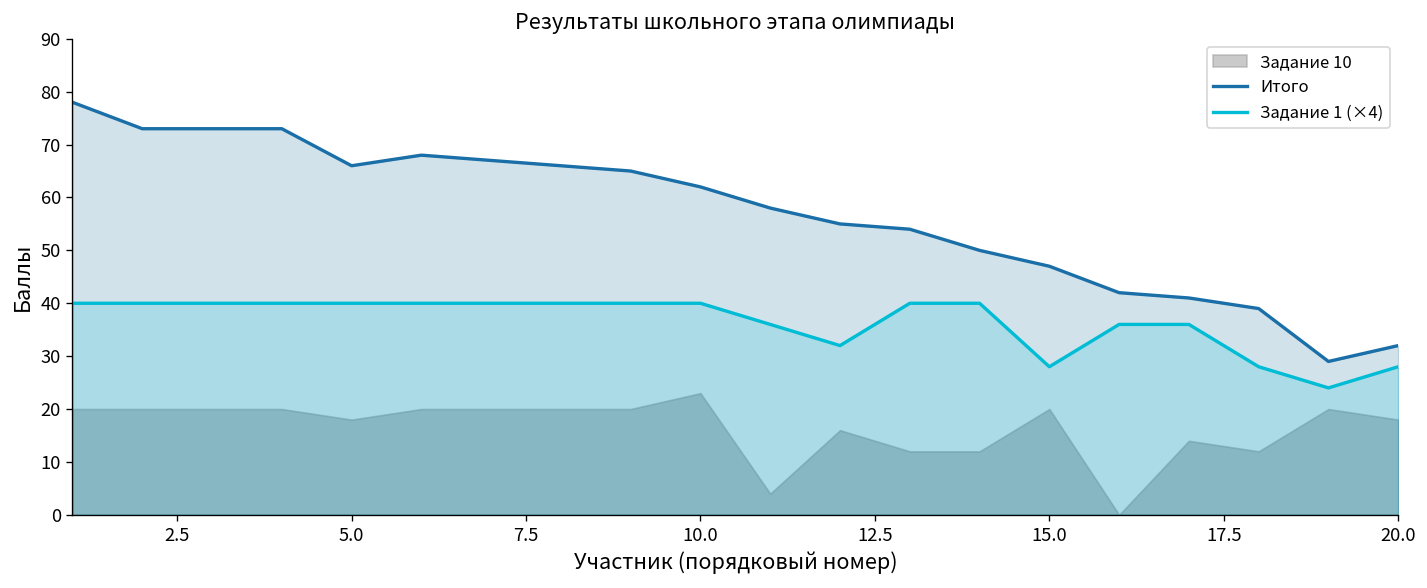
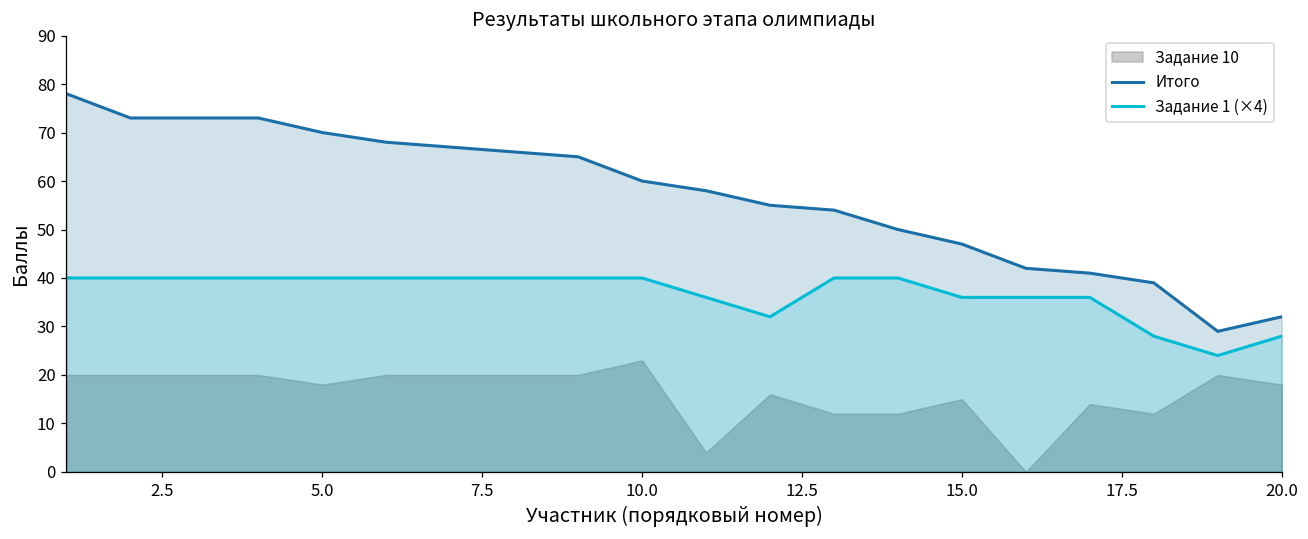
  {
    "Итого": {
-     "5.0": 66,
-     "10.0": 62,
+     "5.0": 70,
+     "10.0": 60,
      "15.0": 47,
      "20.0": 32
    },
    "Задание 10": {
      "5.0": 18,
      "10.0": 23,
-     "15.0": 20,
+     "15.0": 15,
      "20.0": 18
    },
    "Задание 1 (×4)": {
      "5.0": 40,
      "10.0": 40,
-     "15.0": 28,
+     "15.0": 36,
      "20.0": 28
    }
  }
